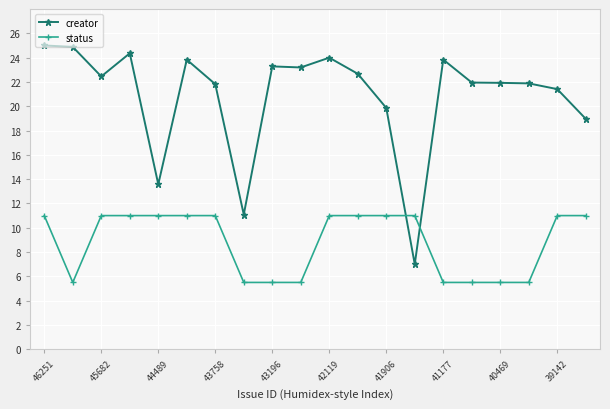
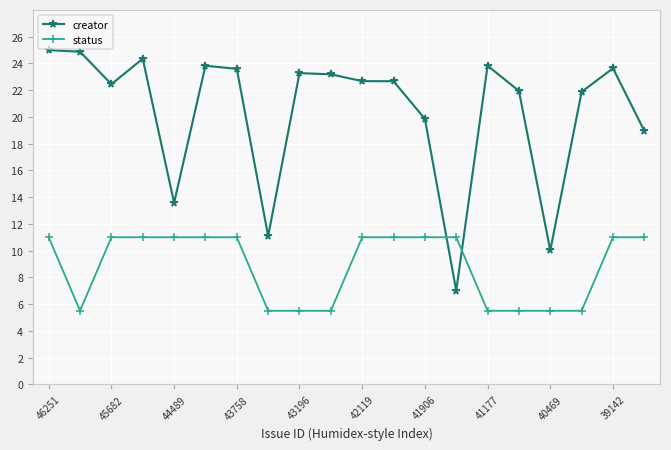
  {
    "creator": {
      "45682": 22.4,
      "44489": 13.6,
-     "43758": 21.8,
+     "43758": 23.6,
      "43196": 23.3,
-     "42119": 24.0,
+     "42119": 22.7,
      "41906": 19.9,
      "41177": 23.8,
-     "40469": 21.9,
-     "39142": 21.4
+     "40469": 10.0,
+     "39142": 23.6
    },
    "status": {
      "46251": 11.0,
      "45682": 11.0,
      "44489": 11.0,
      "43758": 11.0,
      "43196": 5.5,
      "42119": 11.0,
      "41906": 11.0,
      "41177": 5.5,
      "40469": 5.5,
      "39142": 11.0
    }
  }
